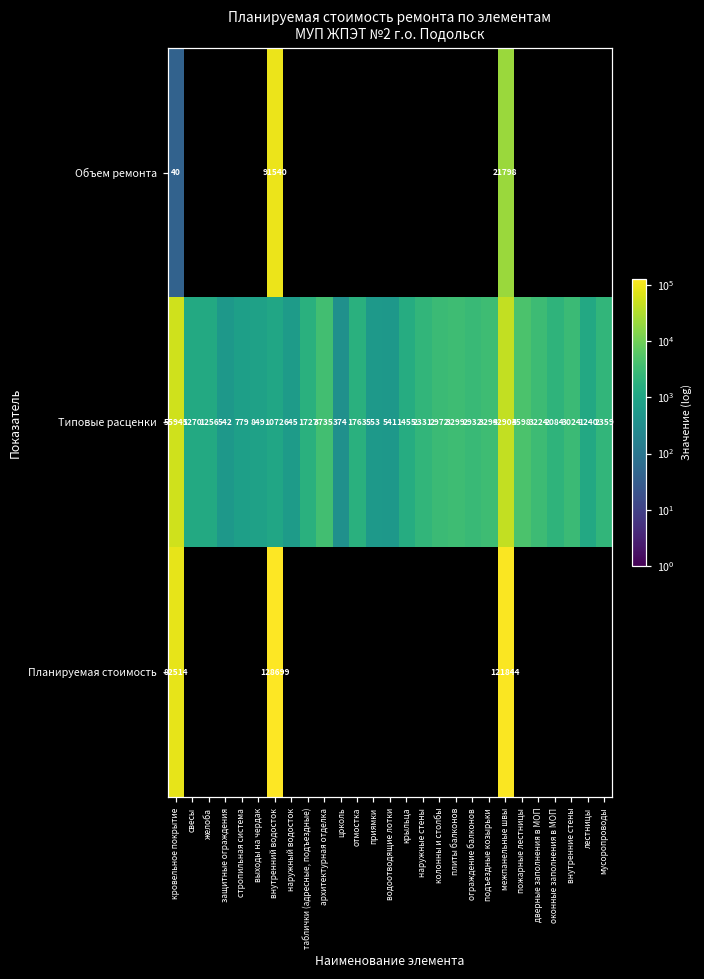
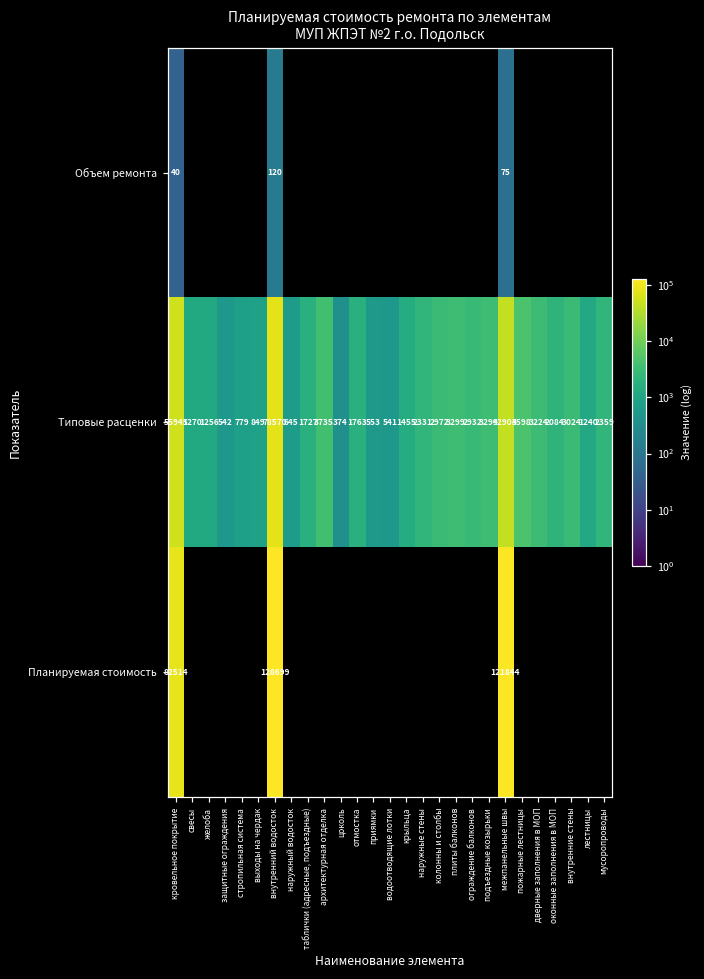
  {
    "Объем ремонта": {
      "кровельное покрытие": 40,
-     "внутренний водосток": 91540,
-     "межпанельные швы": 21798
+     "внутренний водосток": 120,
+     "межпанельные швы": 75
    },
    "Типовые расценки": {
      "защитные ограждения": 542,
      "стропильная система": 779,
      "выходы на чердак": 849,
-     "внутренний водосток": 1072,
+     "внутренний водосток": 78570,
      "наружный водосток": 645,
      "цоколь": 374,
      "отмостка": 1763,
      "приямки": 553,
      "водоотводящие лотки": 541
    },
    "Планируемая стоимость": {
      "кровельное покрытие": 82514,
      "внутренний водосток": 128699,
      "межпанельные швы": 121844
    }
  }
